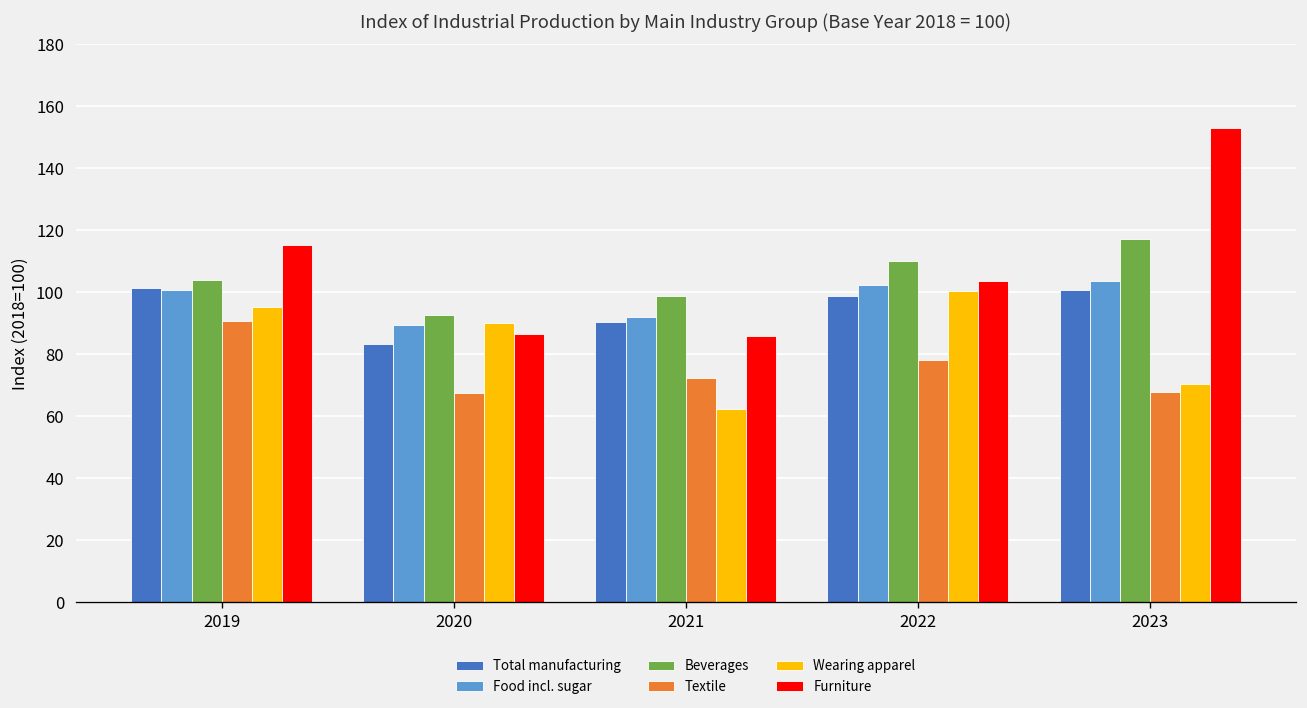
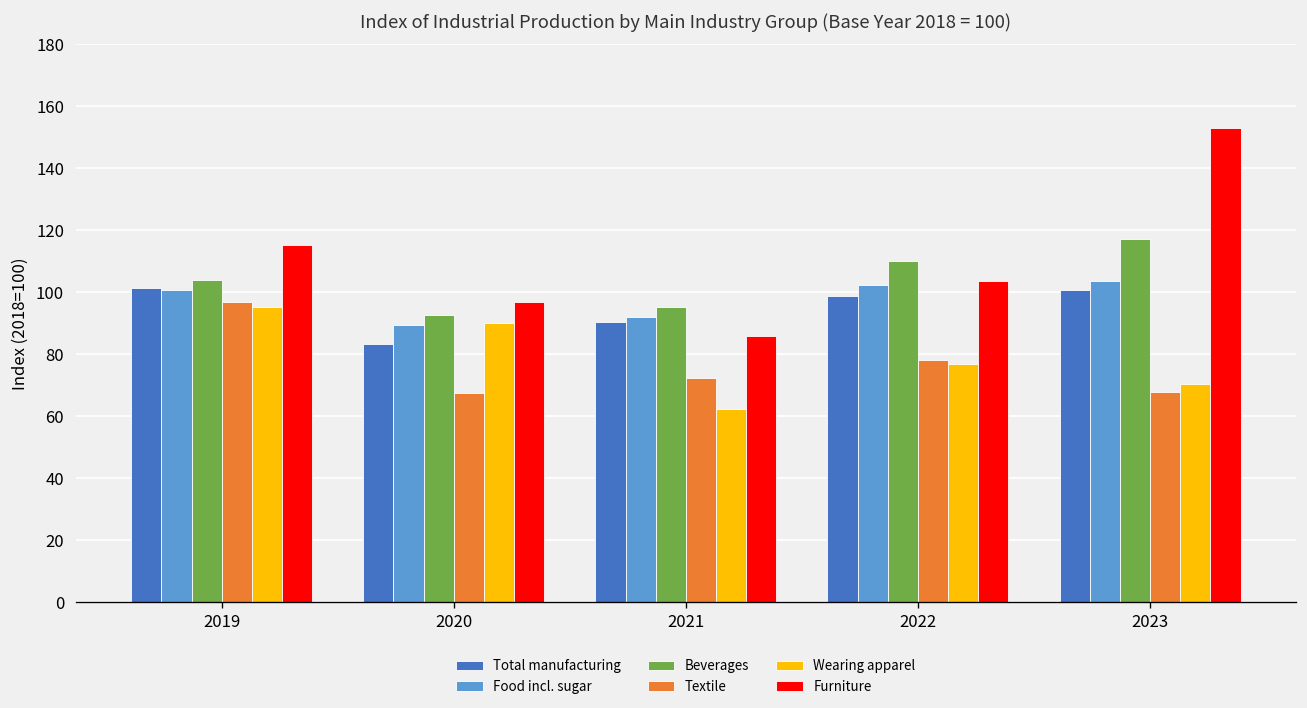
  {
    "Beverages": {
      "2019": 104,
      "2020": 93,
-     "2021": 99,
+     "2021": 95,
      "2022": 110,
      "2023": 117
    },
    "Textile": {
-     "2019": 91,
+     "2019": 97,
      "2020": 68,
      "2021": 72,
      "2022": 78,
      "2023": 68
    },
    "Wearing apparel": {
      "2019": 95,
      "2020": 90,
      "2021": 62,
-     "2022": 100,
+     "2022": 77,
      "2023": 70
    },
    "Furniture": {
      "2019": 115,
-     "2020": 86,
+     "2020": 97,
      "2021": 86,
      "2022": 104,
      "2023": 153
    }
  }
